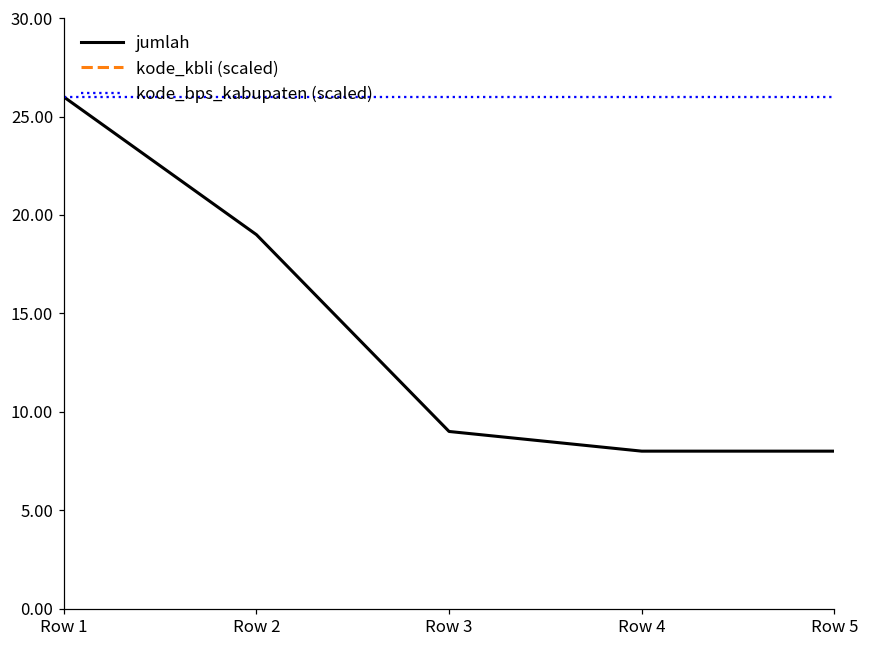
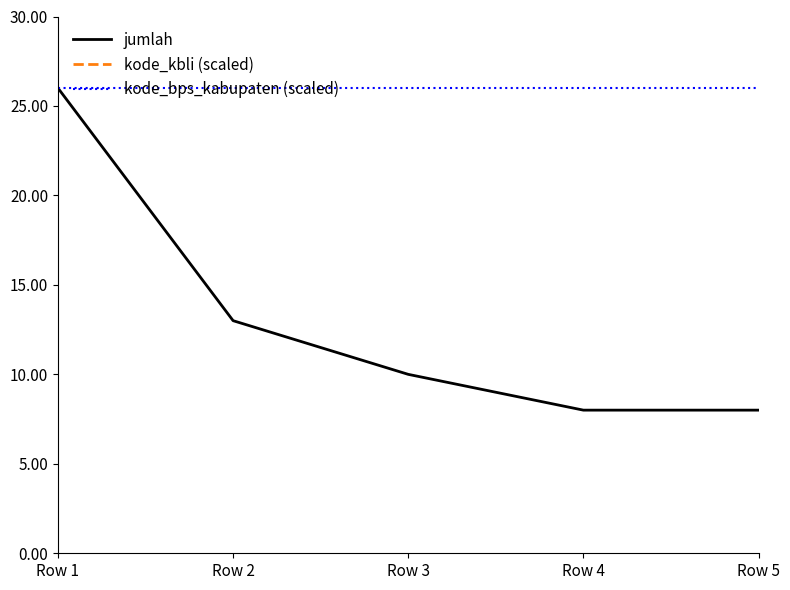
  {
    "jumlah": {
-     "Row 2": 19,
-     "Row 3": 9,
+     "Row 2": 13,
+     "Row 3": 10,
      "Row 4": 8,
      "Row 5": 8
    },
    "kode_bps_kabupaten (scaled)": {
      "Row 2": 26,
      "Row 3": 26,
      "Row 4": 26,
      "Row 5": 26
    }
  }
